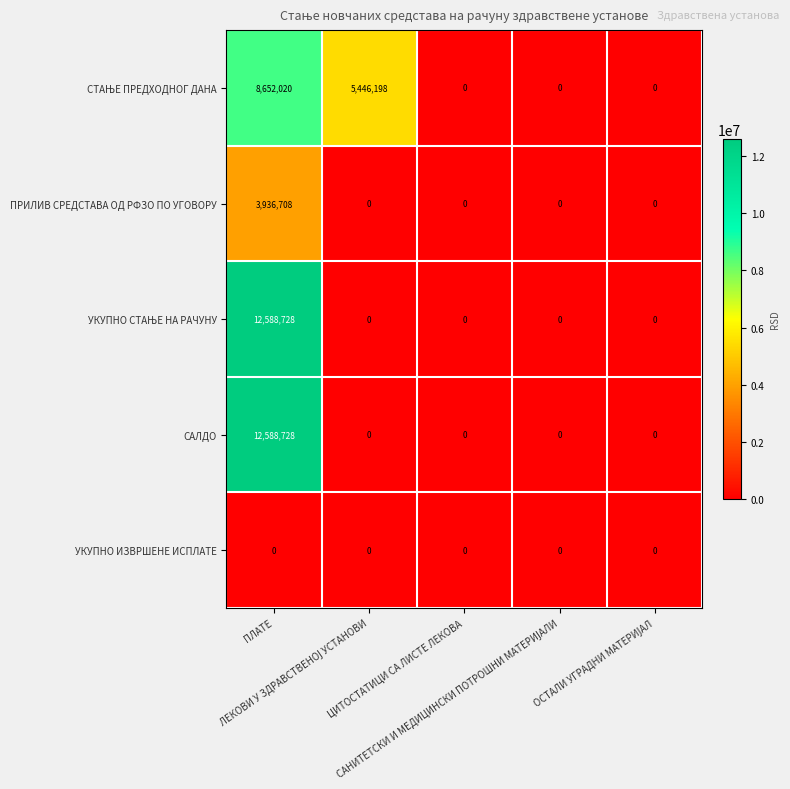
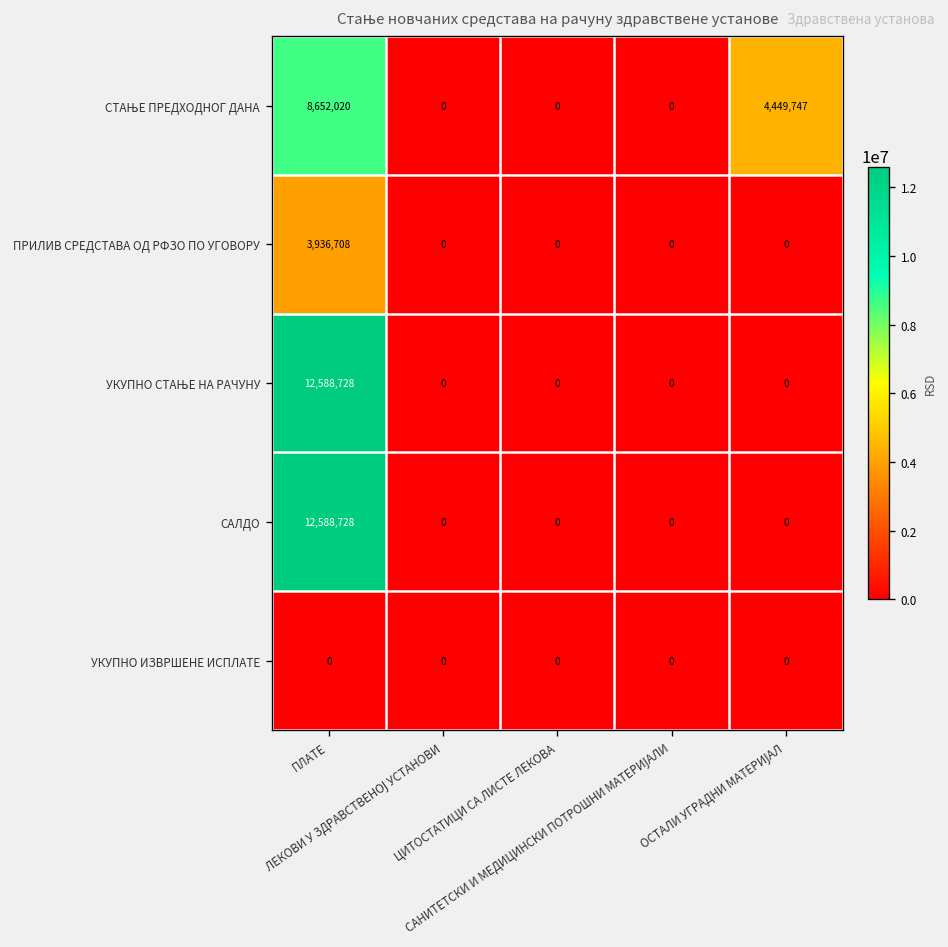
  {
    "СТАЊЕ ПРЕДХОДНОГ ДАНА": {
      "ПЛАТЕ": "8,652,020",
-     "ЛЕКОВИ У ЗДРАВСТВЕНОЈ УСТАНОВИ": "5,446,198",
+     "ЛЕКОВИ У ЗДРАВСТВЕНОЈ УСТАНОВИ": "0",
      "ЦИТОСТАТИЦИ СА ЛИСТЕ ЛЕКОВА": "0",
      "САНИТЕТСКИ И МЕДИЦИНСКИ ПОТРОШНИ МАТЕРИЈАЛИ": "0",
-     "ОСТАЛИ УГРАДНИ МАТЕРИЈАЛ": "0"
+     "ОСТАЛИ УГРАДНИ МАТЕРИЈАЛ": "4,449,747"
    },
    "ПРИЛИВ СРЕДСТАВА ОД РФЗО ПО УГОВОРУ": {
      "ПЛАТЕ": "3,936,708",
      "ЛЕКОВИ У ЗДРАВСТВЕНОЈ УСТАНОВИ": "0",
      "ЦИТОСТАТИЦИ СА ЛИСТЕ ЛЕКОВА": "0",
      "САНИТЕТСКИ И МЕДИЦИНСКИ ПОТРОШНИ МАТЕРИЈАЛИ": "0",
      "ОСТАЛИ УГРАДНИ МАТЕРИЈАЛ": "0"
    },
    "УКУПНО СТАЊЕ НА РАЧУНУ": {
      "ПЛАТЕ": "12,588,728",
      "ЛЕКОВИ У ЗДРАВСТВЕНОЈ УСТАНОВИ": "0",
      "ЦИТОСТАТИЦИ СА ЛИСТЕ ЛЕКОВА": "0",
      "САНИТЕТСКИ И МЕДИЦИНСКИ ПОТРОШНИ МАТЕРИЈАЛИ": "0",
      "ОСТАЛИ УГРАДНИ МАТЕРИЈАЛ": "0"
    },
    "САЛДО": {
      "ПЛАТЕ": "12,588,728",
      "ЛЕКОВИ У ЗДРАВСТВЕНОЈ УСТАНОВИ": "0",
      "ЦИТОСТАТИЦИ СА ЛИСТЕ ЛЕКОВА": "0",
      "САНИТЕТСКИ И МЕДИЦИНСКИ ПОТРОШНИ МАТЕРИЈАЛИ": "0",
      "ОСТАЛИ УГРАДНИ МАТЕРИЈАЛ": "0"
    },
    "УКУПНО ИЗВРШЕНЕ ИСПЛАТЕ": {
      "ПЛАТЕ": "0",
      "ЛЕКОВИ У ЗДРАВСТВЕНОЈ УСТАНОВИ": "0",
      "ЦИТОСТАТИЦИ СА ЛИСТЕ ЛЕКОВА": "0",
      "САНИТЕТСКИ И МЕДИЦИНСКИ ПОТРОШНИ МАТЕРИЈАЛИ": "0",
      "ОСТАЛИ УГРАДНИ МАТЕРИЈАЛ": "0"
    }
  }
